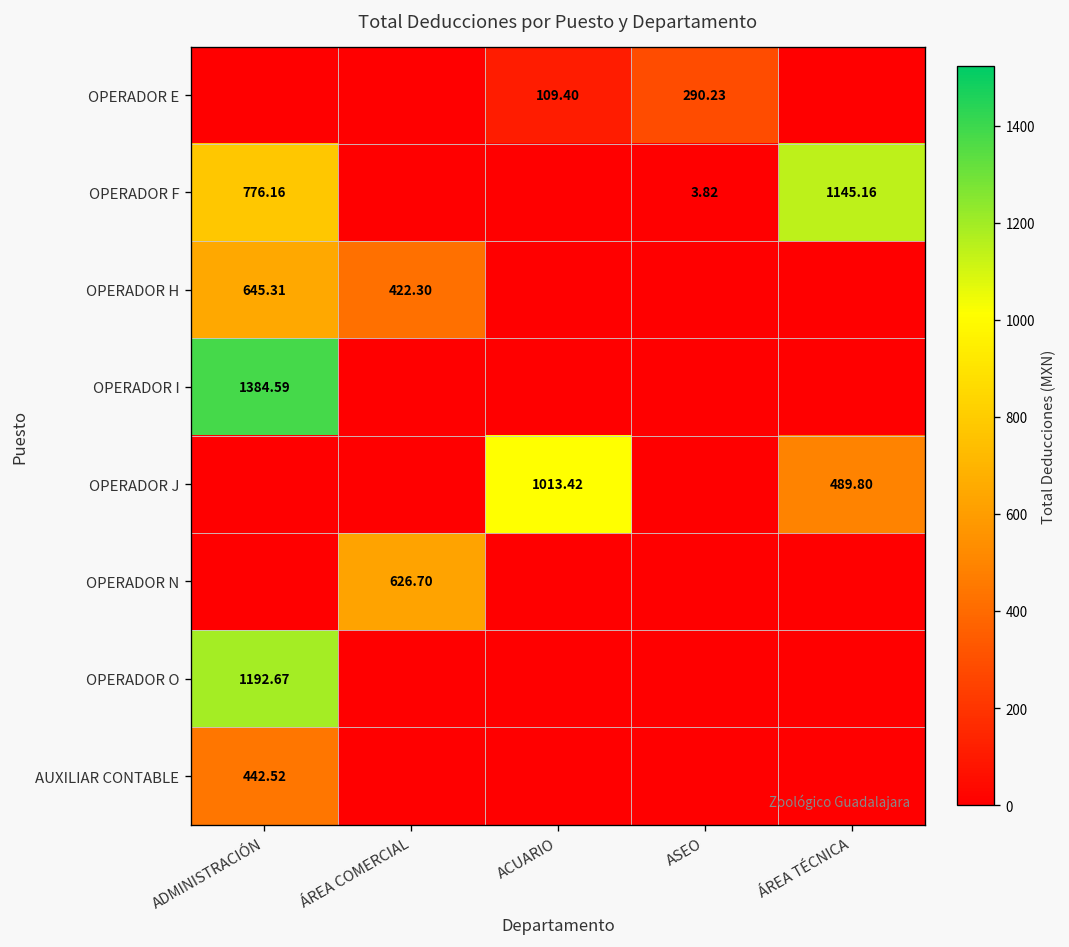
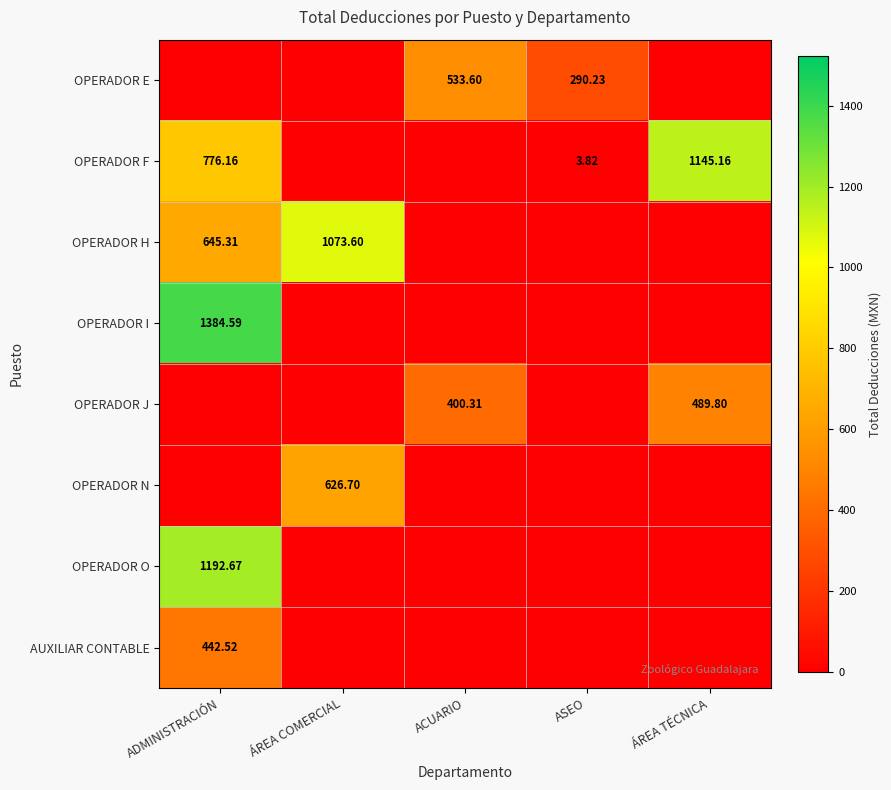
  {
    "OPERADOR E": {
-     "ACUARIO": 109.40,
+     "ACUARIO": 533.60,
      "ASEO": 290.23
    },
    "OPERADOR F": {
      "ADMINISTRACIÓN": 776.16,
      "ASEO": 3.82,
      "ÁREA TÉCNICA": 1145.16
    },
    "OPERADOR H": {
      "ADMINISTRACIÓN": 645.31,
-     "ÁREA COMERCIAL": 422.30
+     "ÁREA COMERCIAL": 1073.60
    },
    "OPERADOR I": {
      "ADMINISTRACIÓN": 1384.59
    },
    "OPERADOR J": {
-     "ACUARIO": 1013.42,
+     "ACUARIO": 400.31,
      "ÁREA TÉCNICA": 489.80
    },
    "OPERADOR N": {
      "ÁREA COMERCIAL": 626.70
    },
    "OPERADOR O": {
      "ADMINISTRACIÓN": 1192.67
    },
    "AUXILIAR CONTABLE": {
      "ADMINISTRACIÓN": 442.52
    }
  }
